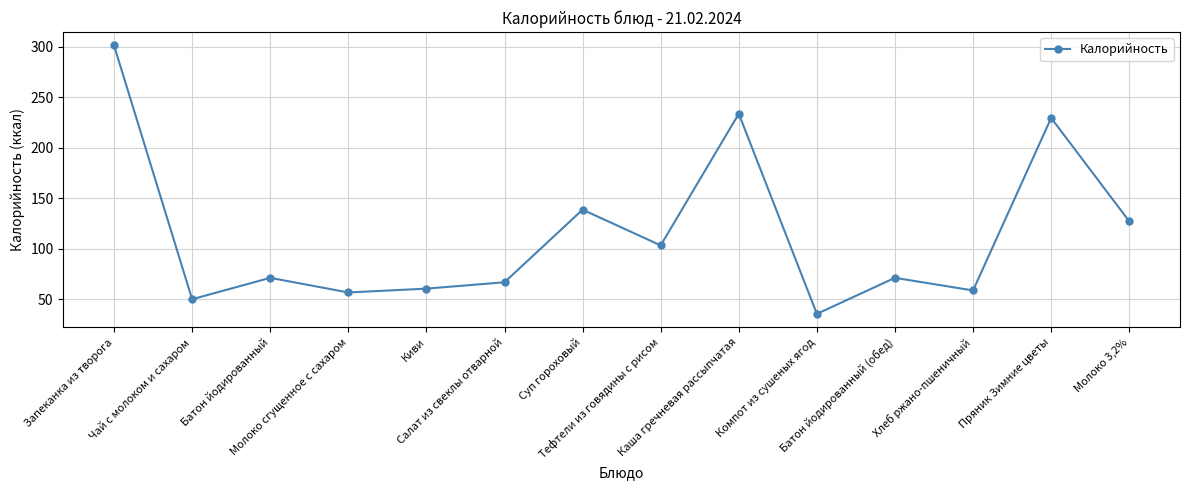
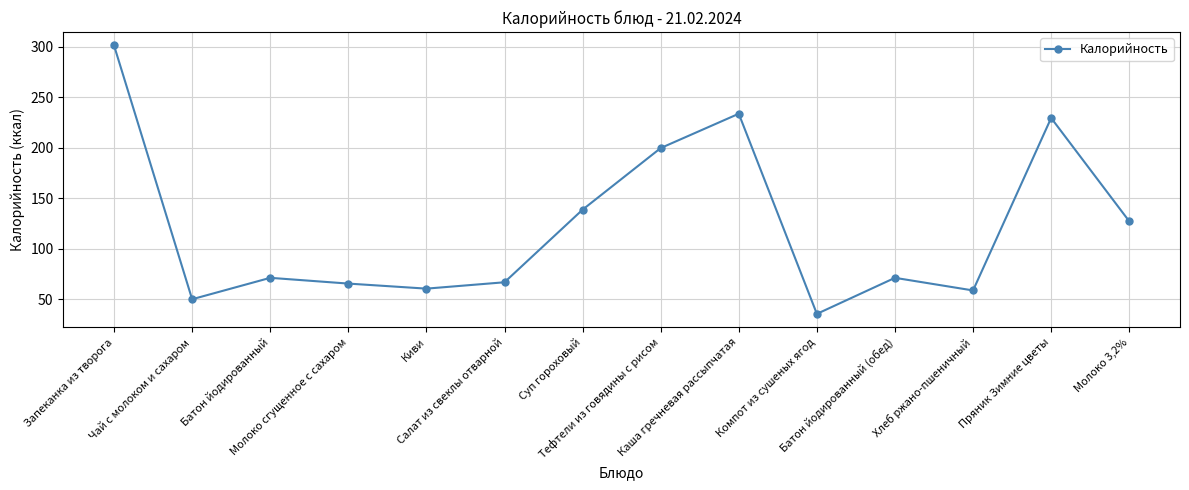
  {
    "Запеканка из творога": 301,
    "Чай с молоком и сахаром": 50,
    "Батон йодированный": 71,
-   "Молоко сгущенное с сахаром": 57,
+   "Молоко сгущенное с сахаром": 66,
    "Киви": 61,
    "Салат из свеклы отварной": 67,
    "Суп гороховый": 139,
-   "Тефтели из говядины с рисом": 103,
+   "Тефтели из говядины с рисом": 200,
    "Каша гречневая рассыпчатая": 234,
    "Компот из сушеных ягод": 36,
    "Батон йодированный (обед)": 71,
    "Хлеб ржано-пшеничный": 59,
    "Пряник Зимние цветы": 230,
    "Молоко 3,2%": 127
  }
